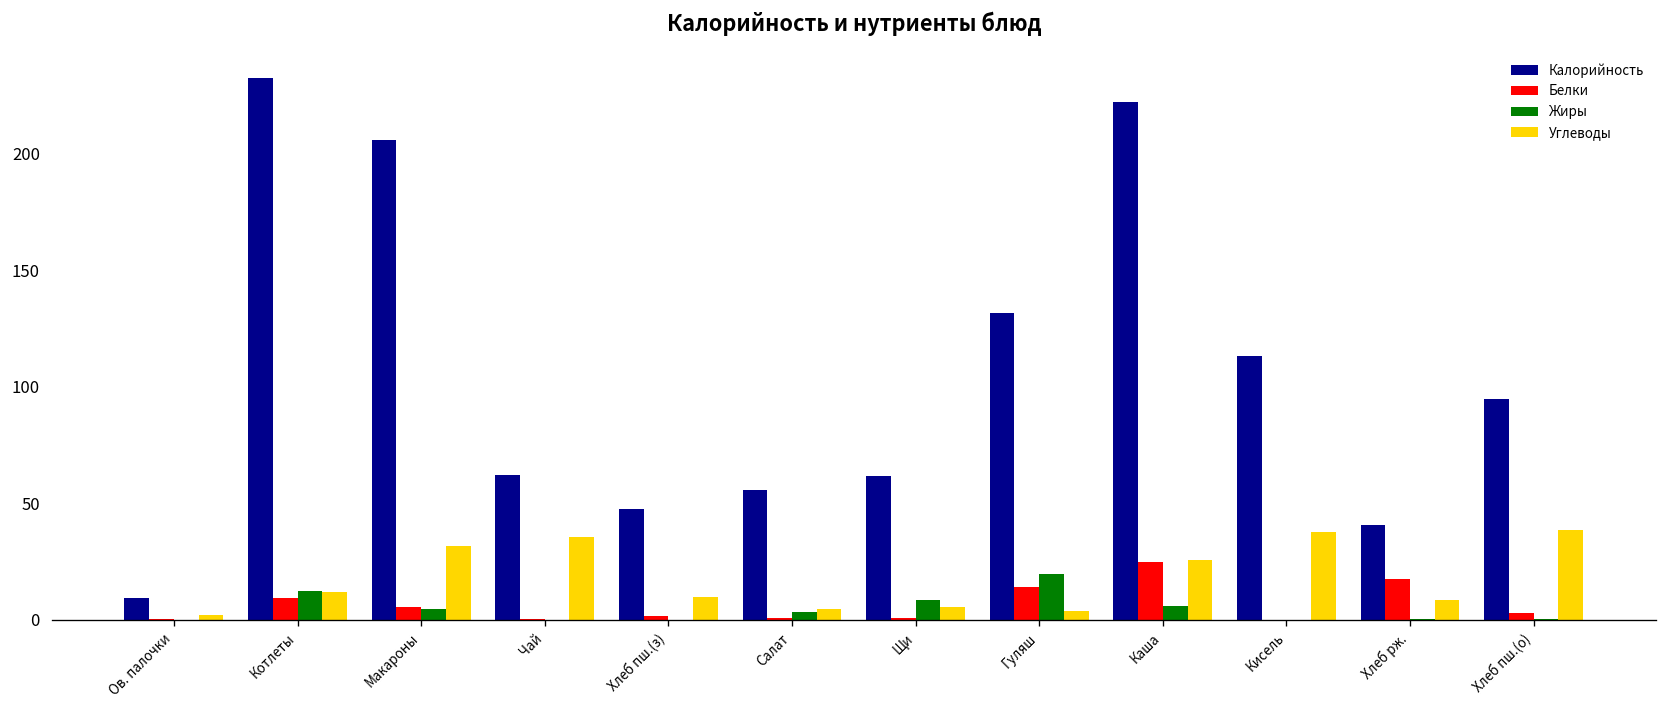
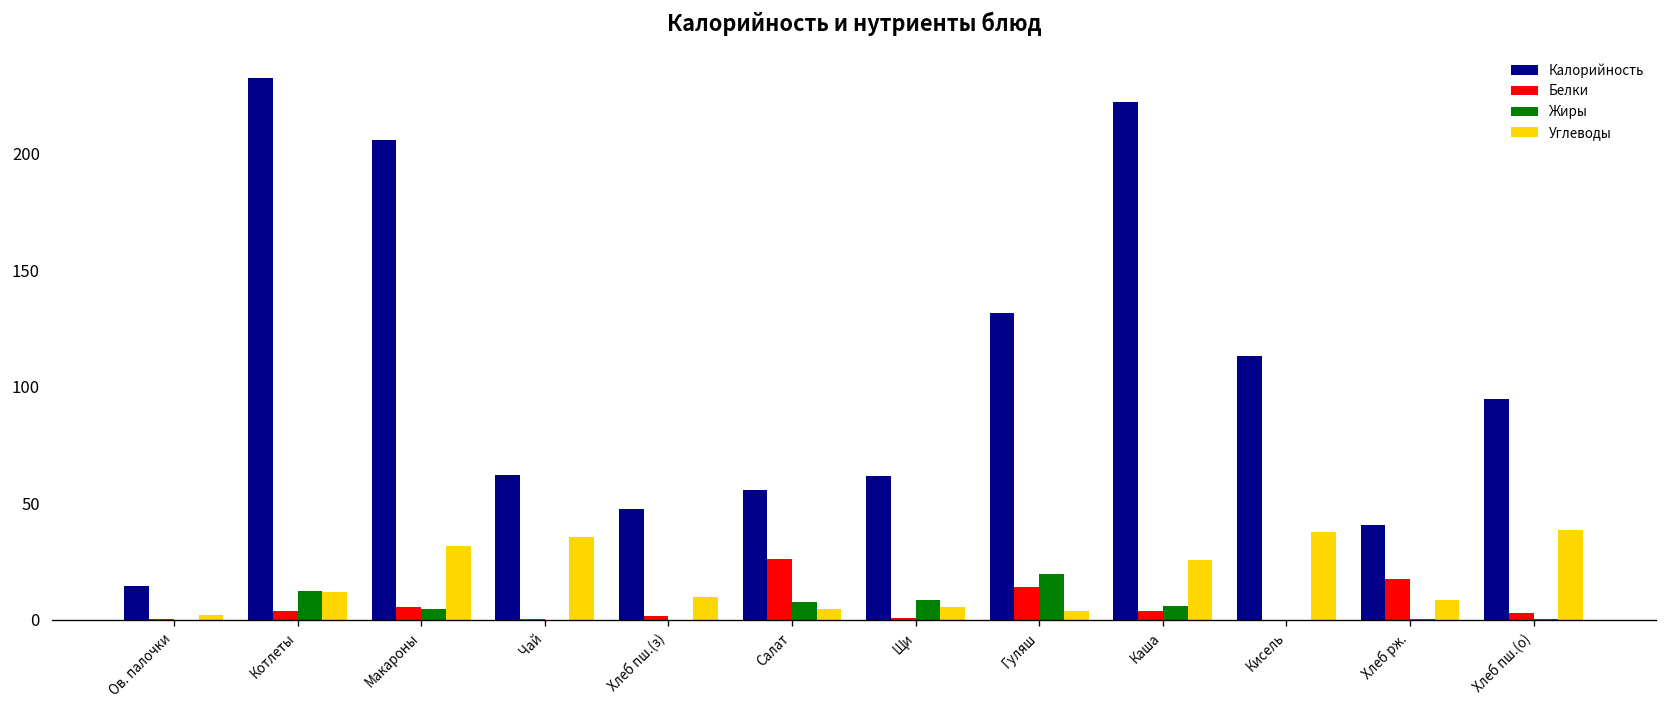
  {
    "Калорийность": {
-     "Ов. палочки": 10,
+     "Ов. палочки": 14,
      "Котлеты": 232,
      "Макароны": 206,
      "Чай": 62,
      "Хлеб пш.(з)": 47,
      "Салат": 56,
      "Щи": 62,
      "Гуляш": 132,
      "Каша": 222,
      "Кисель": 113,
      "Хлеб рж.": 41,
      "Хлеб пш.(о)": 95
    },
    "Белки": {
-     "Котлеты": 9,
+     "Котлеты": 4,
      "Макароны": 6,
      "Хлеб пш.(з)": 2,
-     "Салат": 1,
+     "Салат": 26,
      "Гуляш": 14,
-     "Каша": 25,
+     "Каша": 4,
      "Хлеб рж.": 17,
      "Хлеб пш.(о)": 3
    },
    "Жиры": {
      "Котлеты": 12,
      "Макароны": 5,
      "Чай": 0,
-     "Салат": 4,
+     "Салат": 8,
      "Щи": 8,
      "Гуляш": 20,
      "Каша": 6
    },
    "Углеводы": {
      "Ов. палочки": 2,
      "Котлеты": 12,
      "Макароны": 32,
      "Чай": 35,
      "Хлеб пш.(з)": 10,
      "Салат": 5,
      "Щи": 6,
      "Гуляш": 4,
      "Каша": 26,
      "Кисель": 38,
      "Хлеб рж.": 9,
      "Хлеб пш.(о)": 38
    }
  }
